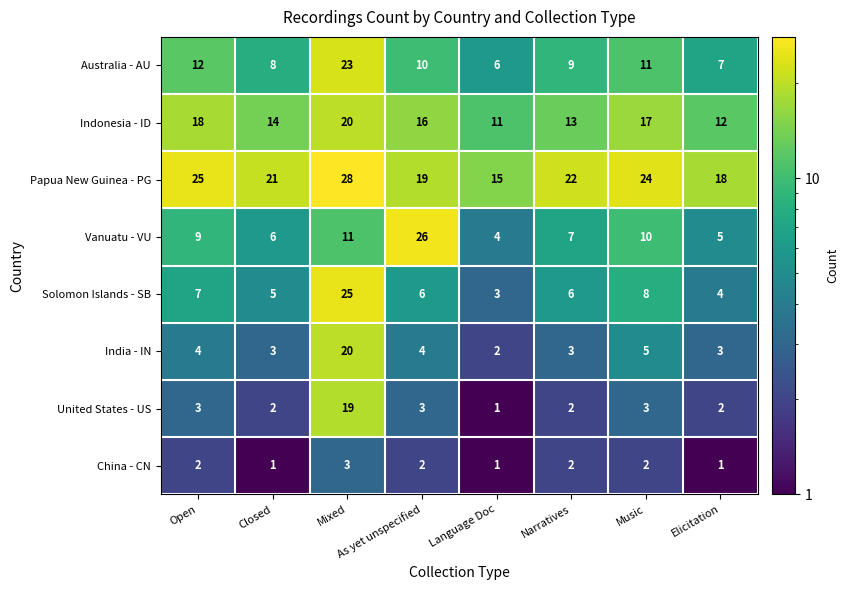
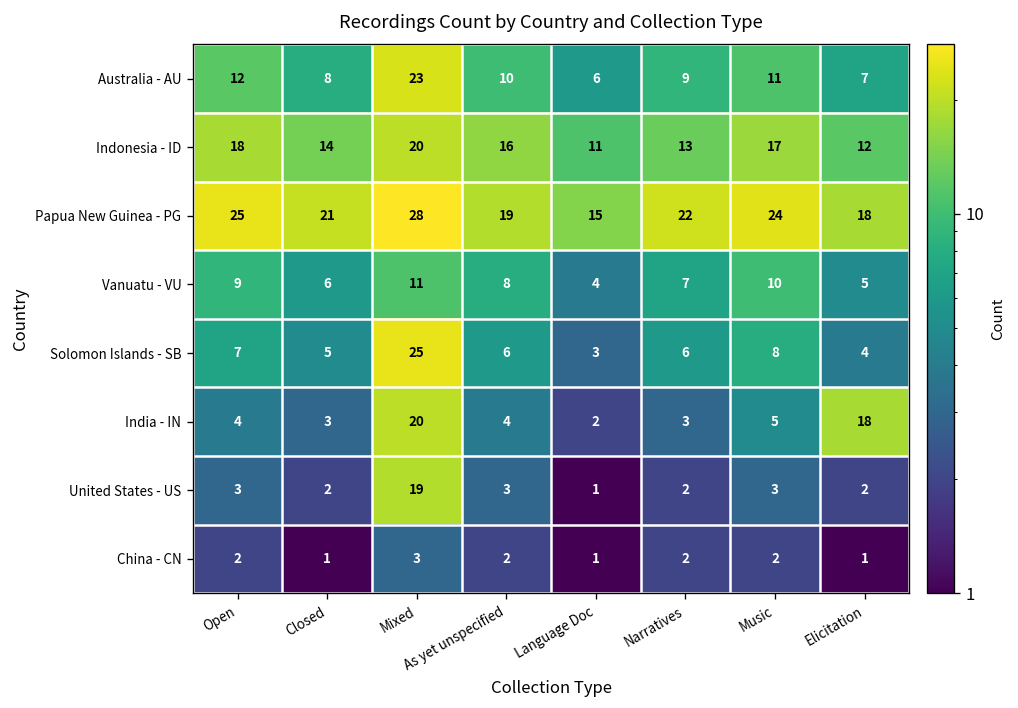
  {
    "Australia - AU": {
      "Open": 12,
      "Closed": 8,
      "Mixed": 23,
      "As yet unspecified": 10,
      "Language Doc": 6,
      "Narratives": 9,
      "Music": 11,
      "Elicitation": 7
    },
    "Indonesia - ID": {
      "Open": 18,
      "Closed": 14,
      "Mixed": 20,
      "As yet unspecified": 16,
      "Language Doc": 11,
      "Narratives": 13,
      "Music": 17,
      "Elicitation": 12
    },
    "Papua New Guinea - PG": {
      "Open": 25,
      "Closed": 21,
      "Mixed": 28,
      "As yet unspecified": 19,
      "Language Doc": 15,
      "Narratives": 22,
      "Music": 24,
      "Elicitation": 18
    },
    "Vanuatu - VU": {
      "Open": 9,
      "Closed": 6,
      "Mixed": 11,
-     "As yet unspecified": 26,
+     "As yet unspecified": 8,
      "Language Doc": 4,
      "Narratives": 7,
      "Music": 10,
      "Elicitation": 5
    },
    "Solomon Islands - SB": {
      "Open": 7,
      "Closed": 5,
      "Mixed": 25,
      "As yet unspecified": 6,
      "Language Doc": 3,
      "Narratives": 6,
      "Music": 8,
      "Elicitation": 4
    },
    "India - IN": {
      "Open": 4,
      "Closed": 3,
      "Mixed": 20,
      "As yet unspecified": 4,
      "Language Doc": 2,
      "Narratives": 3,
      "Music": 5,
-     "Elicitation": 3
+     "Elicitation": 18
    },
    "United States - US": {
      "Open": 3,
      "Closed": 2,
      "Mixed": 19,
      "As yet unspecified": 3,
      "Language Doc": 1,
      "Narratives": 2,
      "Music": 3,
      "Elicitation": 2
    },
    "China - CN": {
      "Open": 2,
      "Closed": 1,
      "Mixed": 3,
      "As yet unspecified": 2,
      "Language Doc": 1,
      "Narratives": 2,
      "Music": 2,
      "Elicitation": 1
    }
  }
